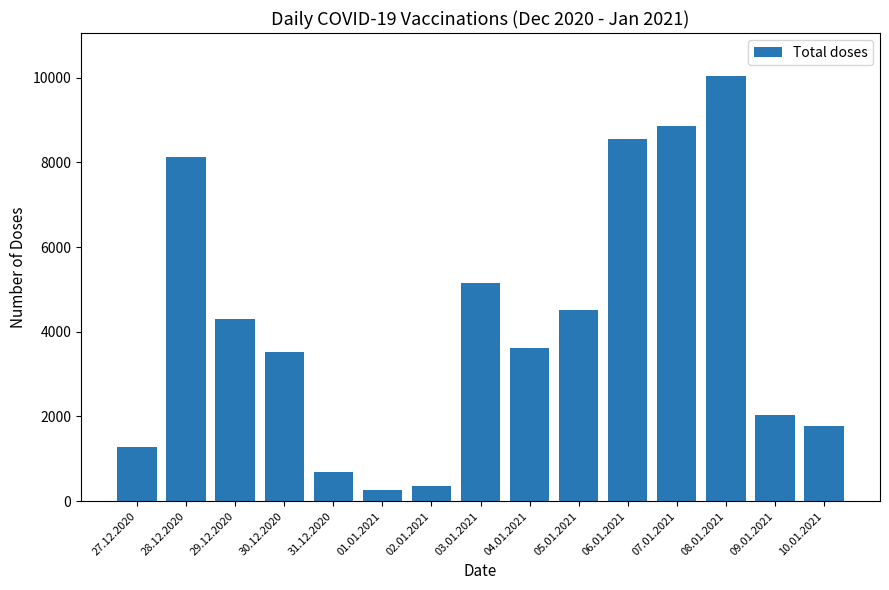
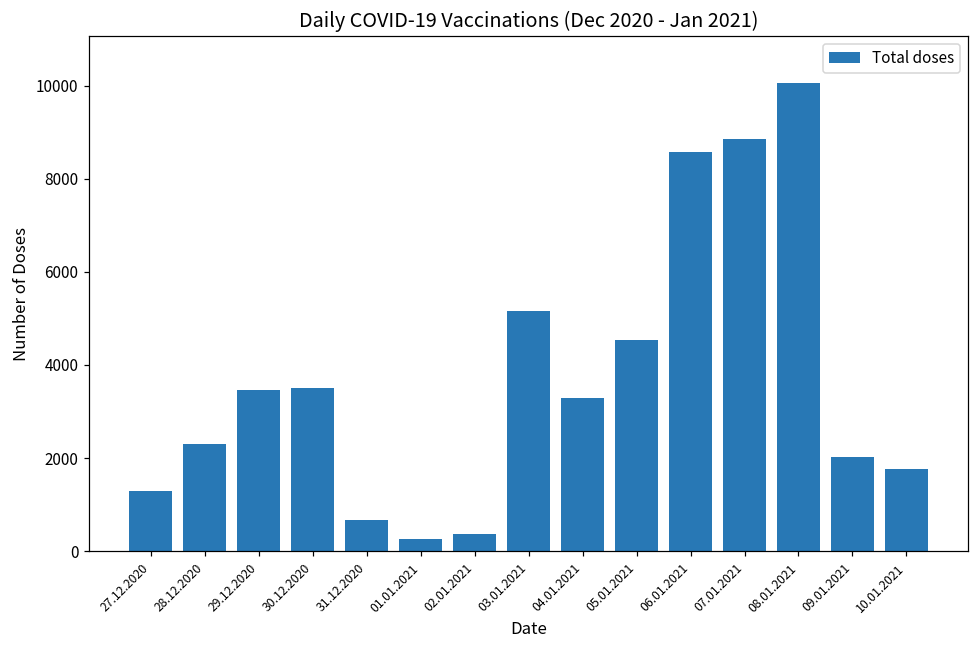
  {
    "27.12.2020": 1300,
-   "28.12.2020": 8100,
-   "29.12.2020": 4300,
+   "28.12.2020": 2300,
+   "29.12.2020": 3500,
    "30.12.2020": 3500,
    "31.12.2020": 700,
    "01.01.2021": 300,
    "02.01.2021": 400,
    "03.01.2021": 5200,
-   "04.01.2021": 3600,
+   "04.01.2021": 3300,
    "05.01.2021": 4500,
    "06.01.2021": 8600,
    "07.01.2021": 8900,
    "08.01.2021": 10100,
    "09.01.2021": 2000,
    "10.01.2021": 1800
  }
